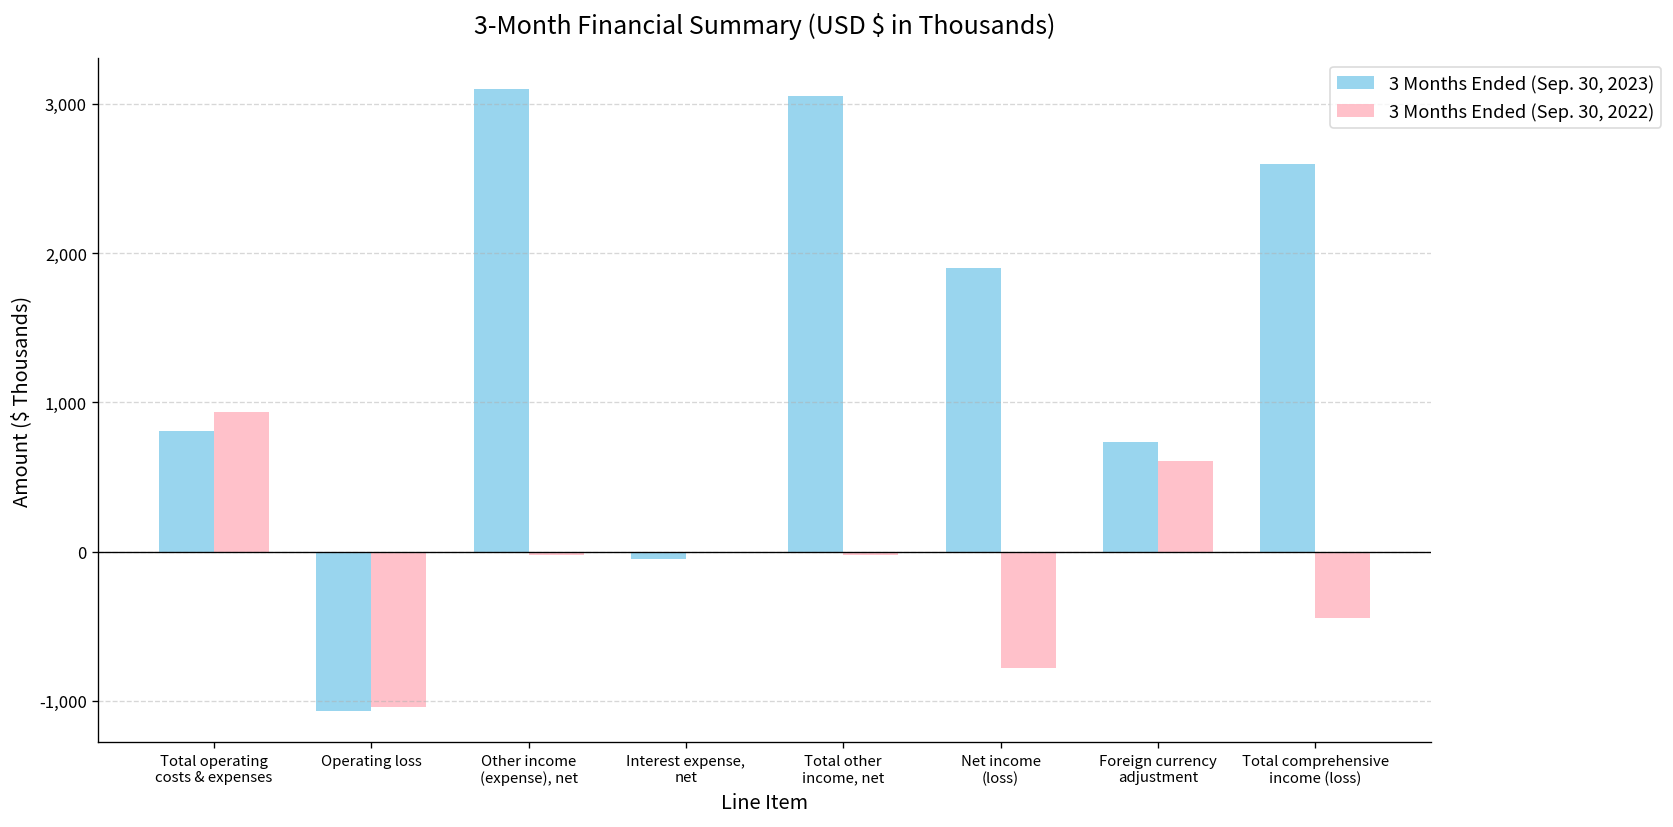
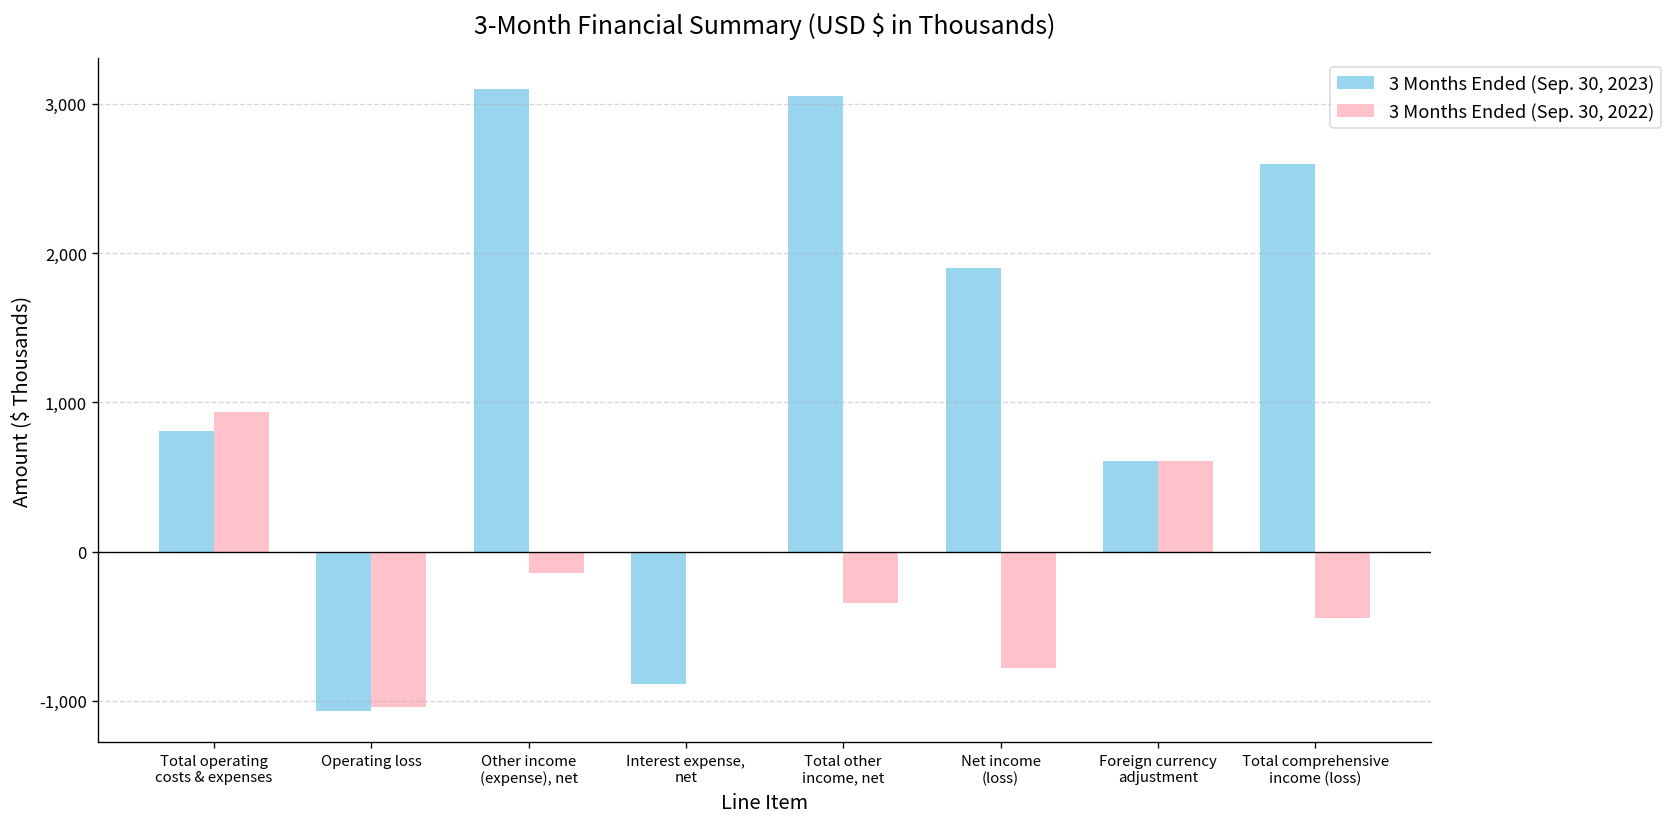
  {
    "3 Months Ended (Sep. 30, 2023)": {
      "Total operating costs & expenses": "810",
      "Operating loss": "-1,070",
      "Other income (expense), net": "3,100",
-     "Interest expense, net": "-50",
+     "Interest expense, net": "-890",
      "Total other income, net": "3,060",
      "Net income (loss)": "1,900",
-     "Foreign currency adjustment": "730",
+     "Foreign currency adjustment": "610",
      "Total comprehensive income (loss)": "2,600"
    },
    "3 Months Ended (Sep. 30, 2022)": {
      "Total operating costs & expenses": "930",
      "Operating loss": "-1,040",
-     "Other income (expense), net": "-20",
+     "Other income (expense), net": "-140",
      "Interest expense, net": "0",
-     "Total other income, net": "-20",
+     "Total other income, net": "-340",
      "Net income (loss)": "-780",
      "Foreign currency adjustment": "610",
      "Total comprehensive income (loss)": "-440"
    }
  }
